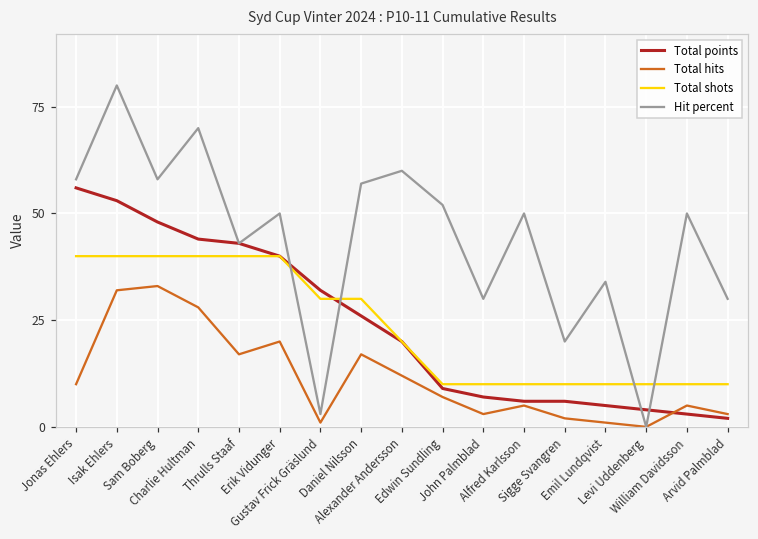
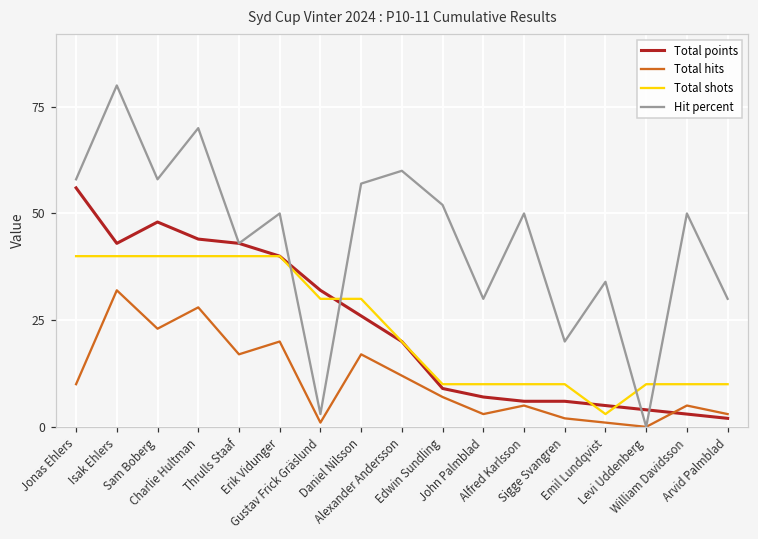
  {
    "Total points": {
      "Jonas Ehlers": 56,
-     "Isak Ehlers": 53,
+     "Isak Ehlers": 43,
      "Sam Boberg": 48,
      "Charlie Hultman": 44,
      "Gustav Frick Gräslund": 32,
      "Daniel Nilsson": 26,
      "Edwin Sundling": 9,
      "John Palmblad": 7,
      "Alfred Karlsson": 6,
      "Sigge Svangren": 6,
      "Emil Lundqvist": 5,
      "Levi Uddenberg": 4,
      "William Davidsson": 3,
      "Arvid Palmblad": 2
    },
    "Total hits": {
      "Jonas Ehlers": 10,
      "Isak Ehlers": 32,
-     "Sam Boberg": 33,
+     "Sam Boberg": 23,
      "Charlie Hultman": 28,
      "Thrulls Staaf": 17,
      "Erik Vidunger": 20,
      "Gustav Frick Gräslund": 1,
      "Daniel Nilsson": 17,
      "Alexander Andersson": 12,
      "Edwin Sundling": 7,
      "John Palmblad": 3,
      "Alfred Karlsson": 5,
      "Sigge Svangren": 2,
      "Emil Lundqvist": 1,
      "William Davidsson": 5,
      "Arvid Palmblad": 3
    },
    "Total shots": {
      "Jonas Ehlers": 40,
      "Isak Ehlers": 40,
      "Sam Boberg": 40,
      "Charlie Hultman": 40,
      "Thrulls Staaf": 40,
      "Gustav Frick Gräslund": 30,
      "Daniel Nilsson": 30,
      "Edwin Sundling": 10,
      "John Palmblad": 10,
      "Alfred Karlsson": 10,
      "Sigge Svangren": 10,
-     "Emil Lundqvist": 10,
+     "Emil Lundqvist": 3,
      "Levi Uddenberg": 10,
      "William Davidsson": 10,
      "Arvid Palmblad": 10
    },
    "Hit percent": {
      "Jonas Ehlers": 58,
      "Isak Ehlers": 80,
      "Sam Boberg": 58,
      "Charlie Hultman": 70,
      "Erik Vidunger": 50,
      "Gustav Frick Gräslund": 3,
      "Daniel Nilsson": 57,
      "Alexander Andersson": 60,
      "Edwin Sundling": 52,
      "John Palmblad": 30,
      "Alfred Karlsson": 50,
      "Sigge Svangren": 20,
      "Emil Lundqvist": 34,
      "William Davidsson": 50,
      "Arvid Palmblad": 30
    }
  }
